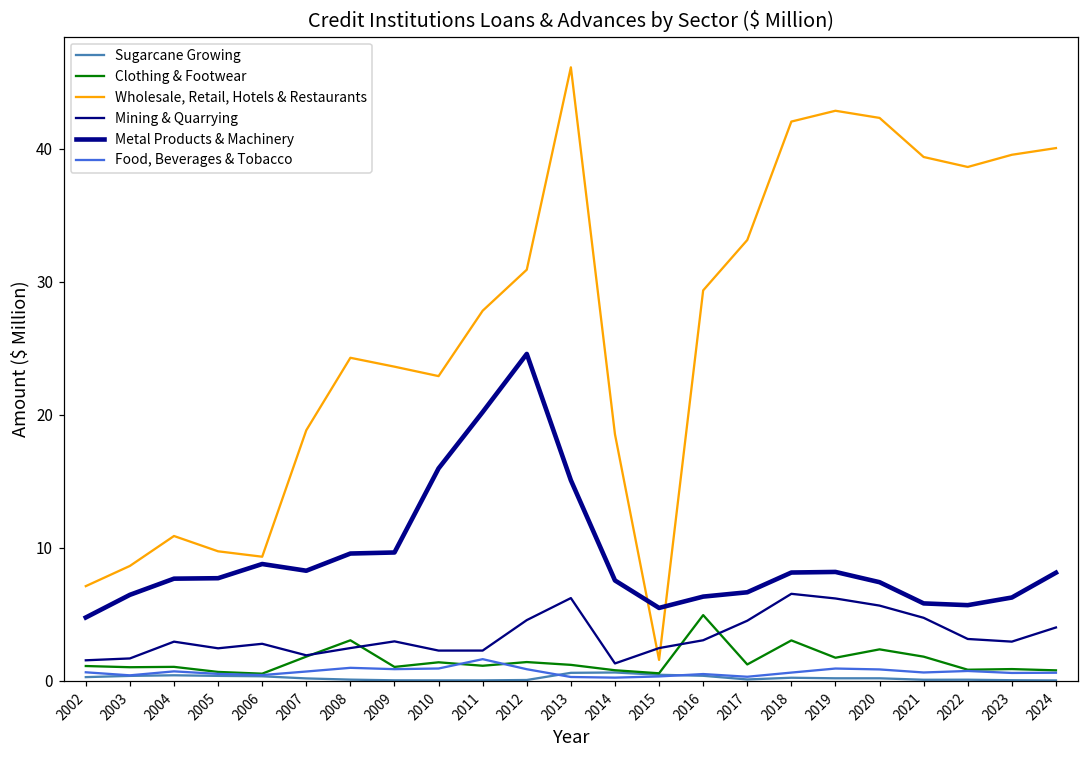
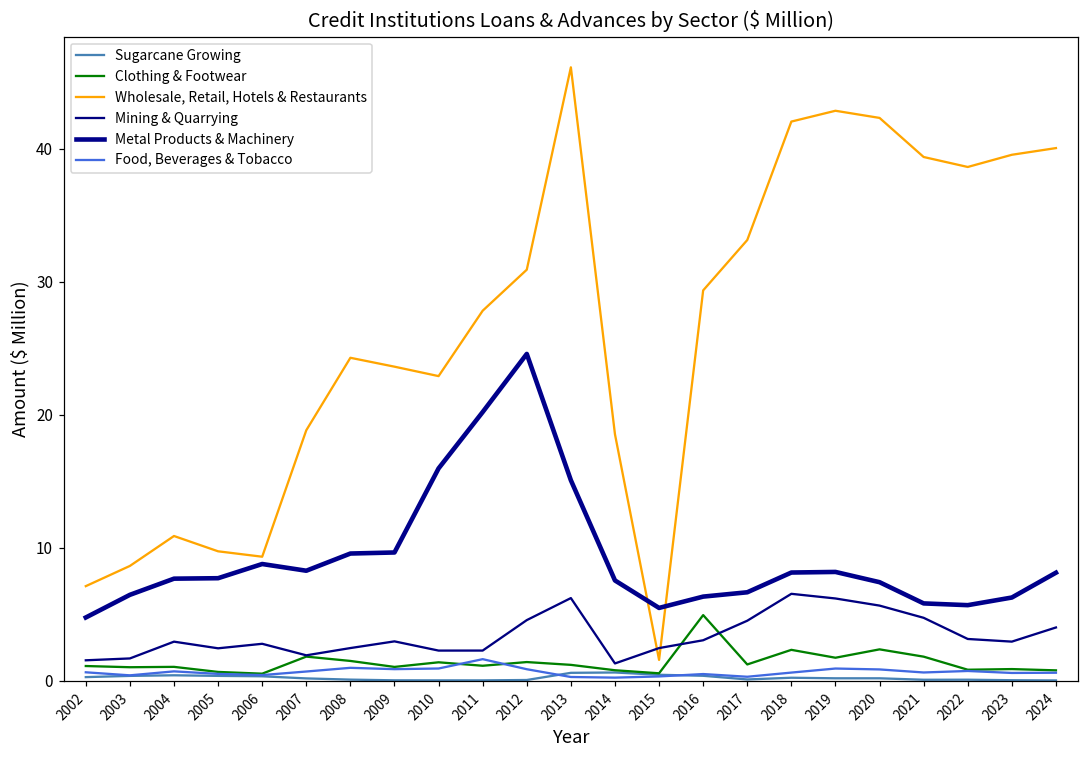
  {
    "Clothing & Footwear": {
      "2002": 1.1,
      "2003": 1.0,
      "2004": 1.0,
-     "2008": 3.0,
+     "2008": 1.5,
      "2010": 1.4,
      "2011": 1.1,
      "2012": 1.4,
      "2013": 1.2,
      "2016": 4.9,
      "2017": 1.2,
-     "2018": 3.0,
+     "2018": 2.3,
      "2019": 1.7,
      "2020": 2.4,
      "2021": 1.8,
      "2023": 0.9
    },
    "Wholesale, Retail, Hotels & Restaurants": {
      "2002": 7.1,
      "2003": 8.6,
      "2004": 10.9,
      "2005": 9.7,
      "2006": 9.3,
      "2007": 18.8,
      "2008": 24.3,
      "2009": 23.6,
      "2010": 22.9,
      "2011": 27.8,
      "2012": 30.9,
      "2013": 46.1,
      "2014": 18.5,
      "2015": 1.6,
      "2016": 29.4,
      "2017": 33.1,
      "2018": 42.1,
      "2019": 42.9,
      "2020": 42.3,
      "2021": 39.4,
      "2022": 38.6,
      "2023": 39.6,
      "2024": 40.1
    }
  }
